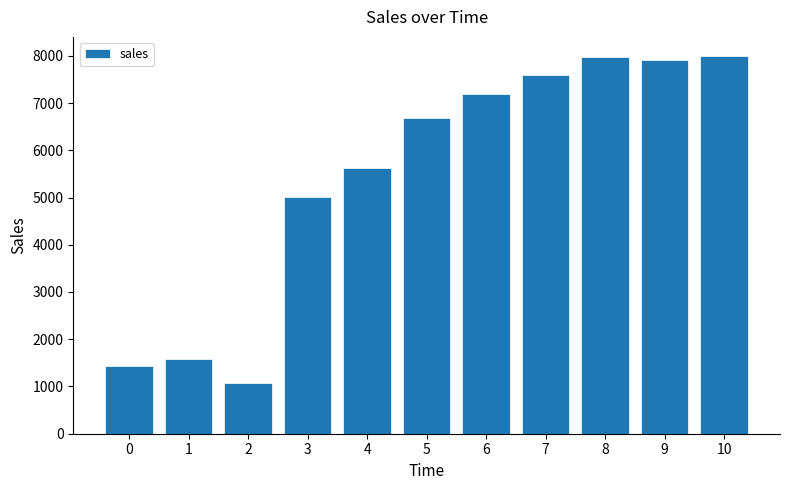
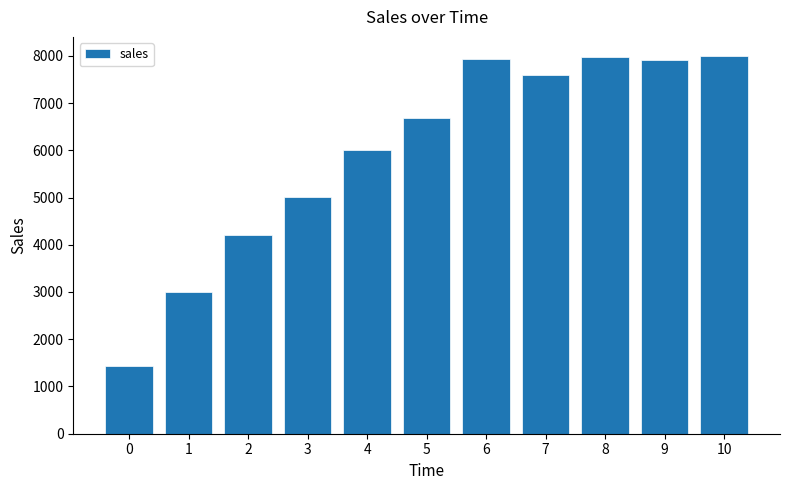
  {
    "0": 1400,
-   "1": 1600,
-   "2": 1100,
+   "1": 3000,
+   "2": 4200,
    "3": 5000,
-   "4": 5600,
+   "4": 6000,
    "5": 6700,
-   "6": 7200,
+   "6": 7900,
    "7": 7600,
    "8": 8000,
    "9": 7900,
    "10": 8000
  }
